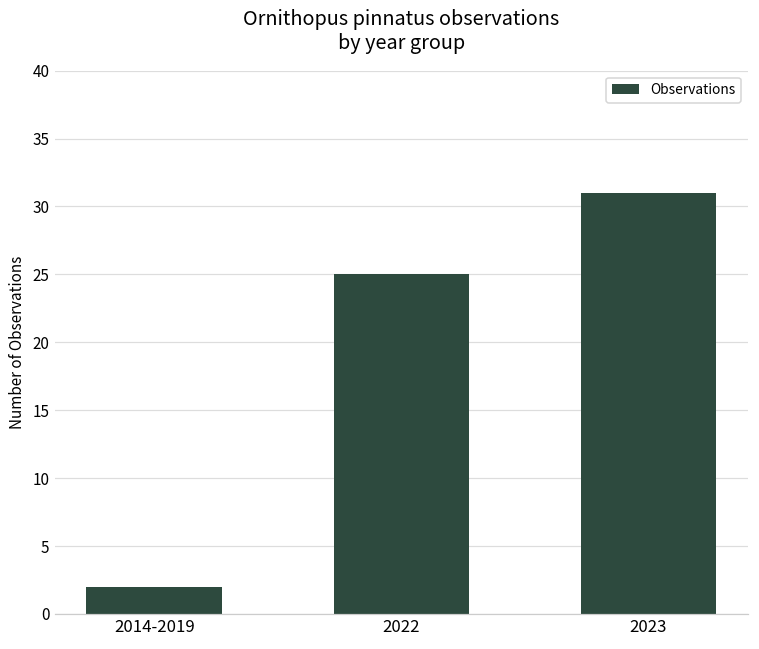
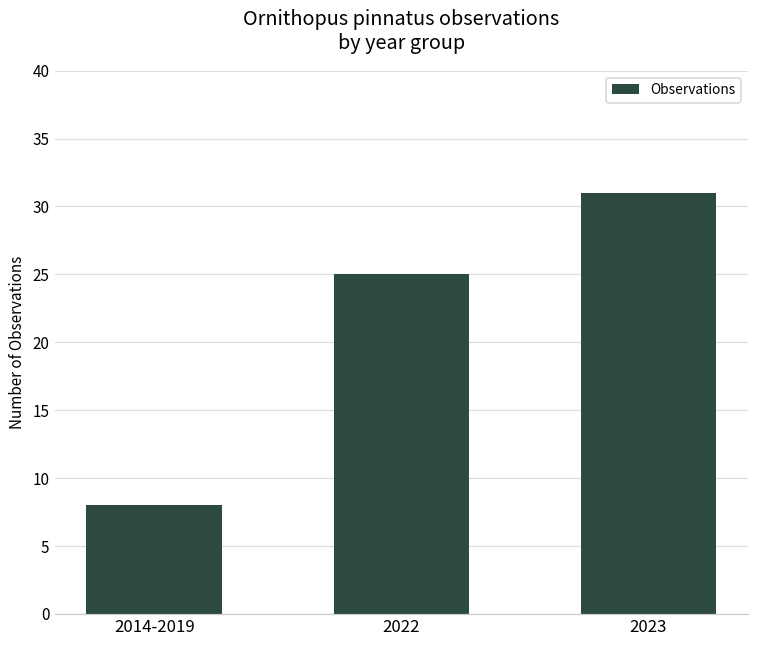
  {
-   "2014-2019": 2,
+   "2014-2019": 8,
    "2022": 25,
    "2023": 31
  }
